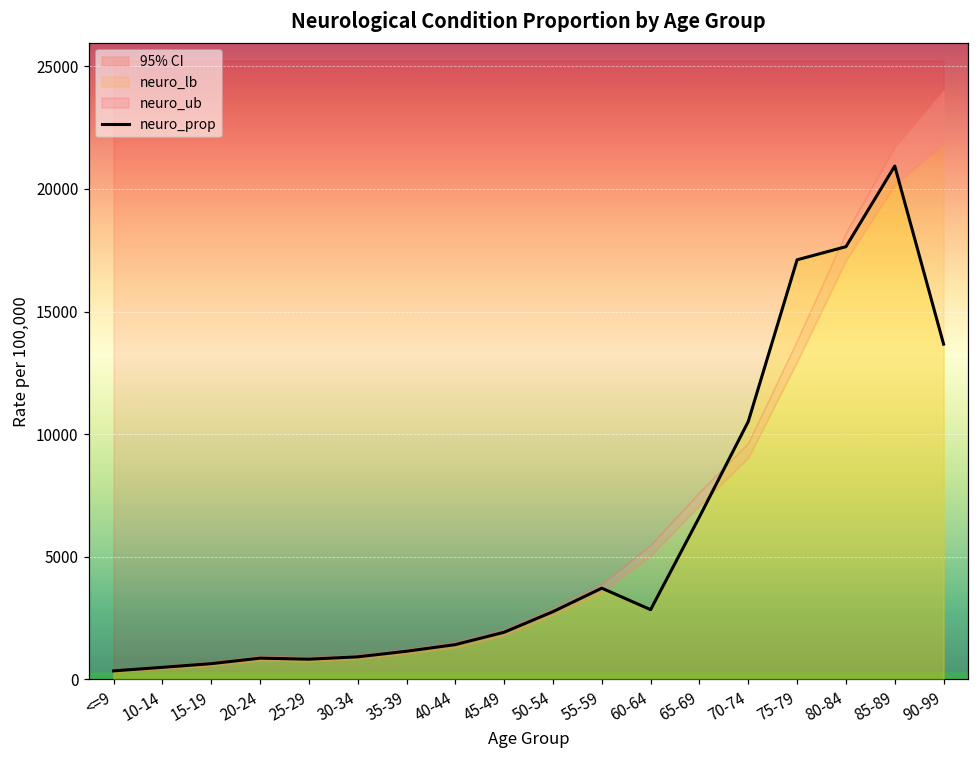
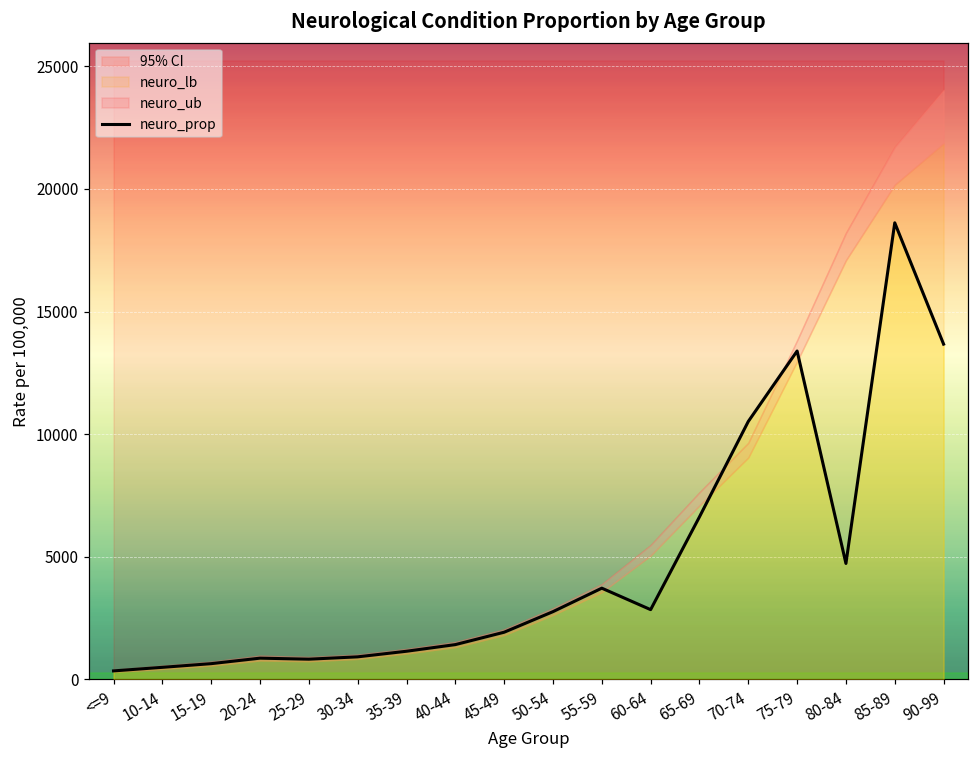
  {
    "neuro_prop": {
      "50-54": 2800,
      "55-59": 3700,
      "60-64": 2800,
      "65-69": 6600,
      "70-74": 10500,
-     "75-79": 17100,
-     "80-84": 17600,
-     "85-89": 20900,
+     "75-79": 13400,
+     "80-84": 4700,
+     "85-89": 18600,
      "90-99": 13700
    }
  }
